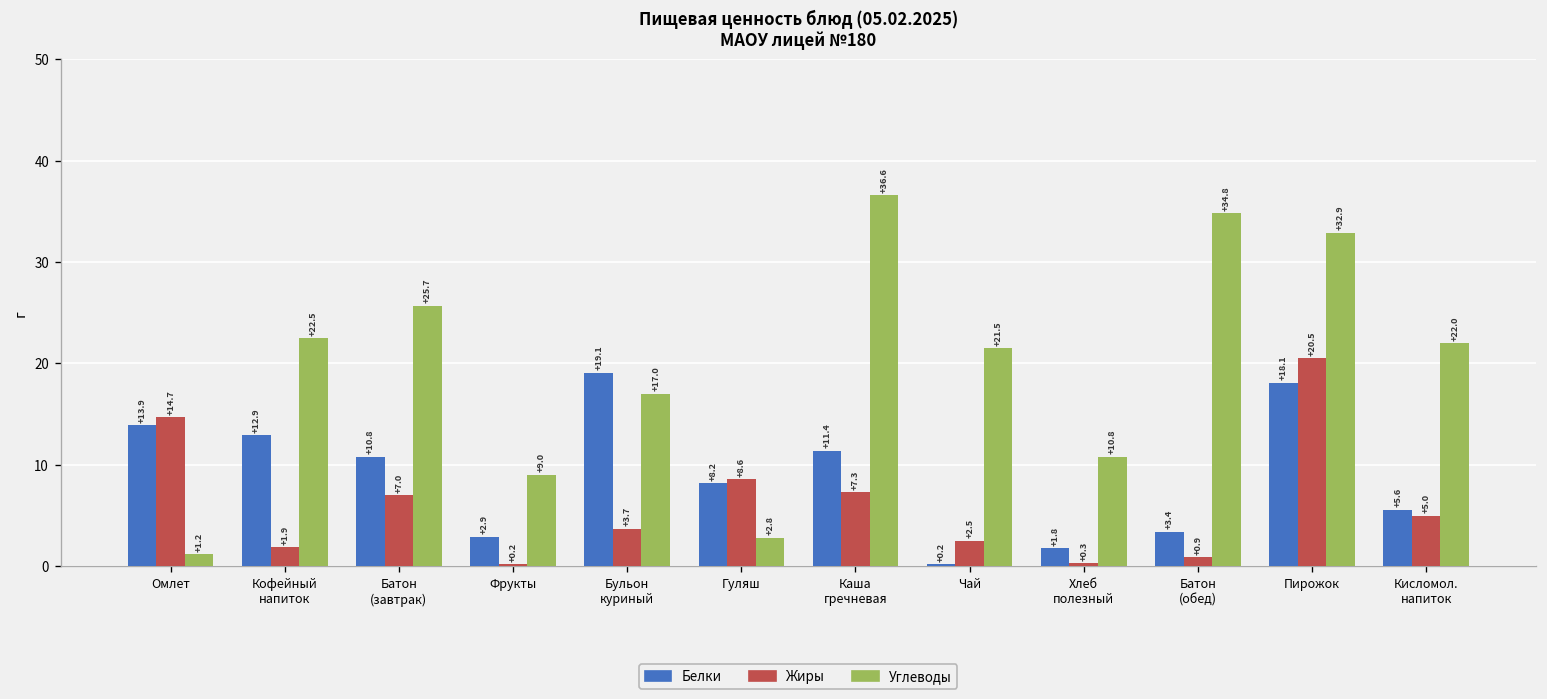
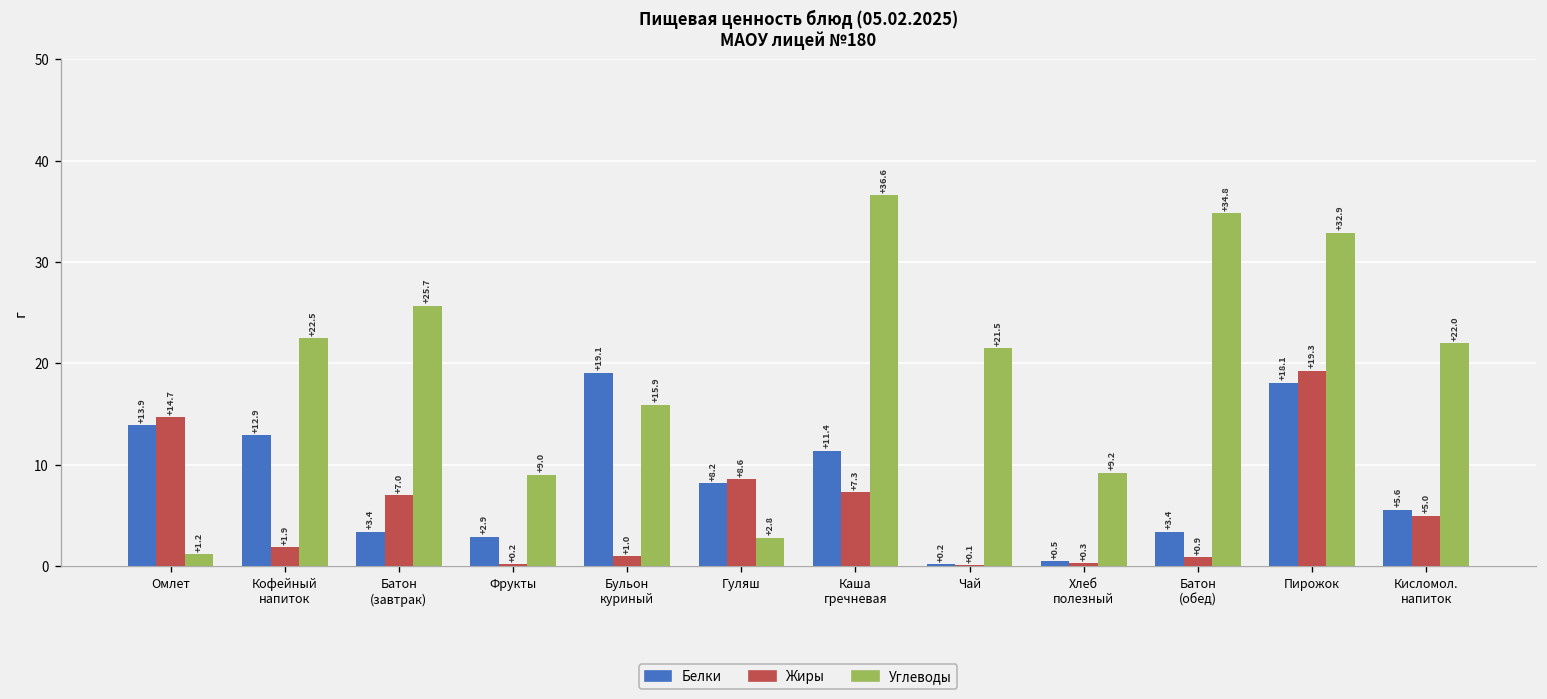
  {
    "Белки": {
      "Омлет": "+13.9",
      "Кофейный напиток": "+12.9",
-     "Батон (завтрак)": "+10.8",
+     "Батон (завтрак)": "+3.4",
      "Фрукты": "+2.9",
      "Бульон куриный": "+19.1",
      "Гуляш": "+8.2",
      "Каша гречневая": "+11.4",
      "Чай": "+0.2",
-     "Хлеб полезный": "+1.8",
+     "Хлеб полезный": "+0.5",
      "Батон (обед)": "+3.4",
      "Пирожок": "+18.1",
      "Кисломол. напиток": "+5.6"
    },
    "Жиры": {
      "Омлет": "+14.7",
      "Кофейный напиток": "+1.9",
      "Батон (завтрак)": "+7.0",
      "Фрукты": "+0.2",
-     "Бульон куриный": "+3.7",
+     "Бульон куриный": "+1.0",
      "Гуляш": "+8.6",
      "Каша гречневая": "+7.3",
-     "Чай": "+2.5",
+     "Чай": "+0.1",
      "Хлеб полезный": "+0.3",
      "Батон (обед)": "+0.9",
-     "Пирожок": "+20.5",
+     "Пирожок": "+19.3",
      "Кисломол. напиток": "+5.0"
    },
    "Углеводы": {
      "Омлет": "+1.2",
      "Кофейный напиток": "+22.5",
      "Батон (завтрак)": "+25.7",
      "Фрукты": "+9.0",
-     "Бульон куриный": "+17.0",
+     "Бульон куриный": "+15.9",
      "Гуляш": "+2.8",
      "Каша гречневая": "+36.6",
      "Чай": "+21.5",
-     "Хлеб полезный": "+10.8",
+     "Хлеб полезный": "+9.2",
      "Батон (обед)": "+34.8",
      "Пирожок": "+32.9",
      "Кисломол. напиток": "+22.0"
    }
  }
